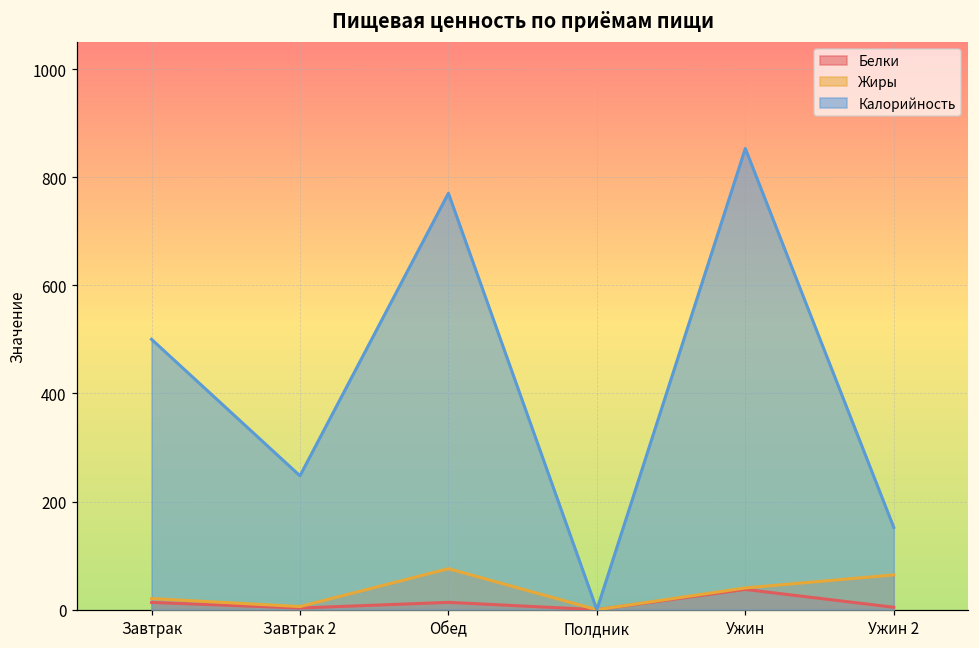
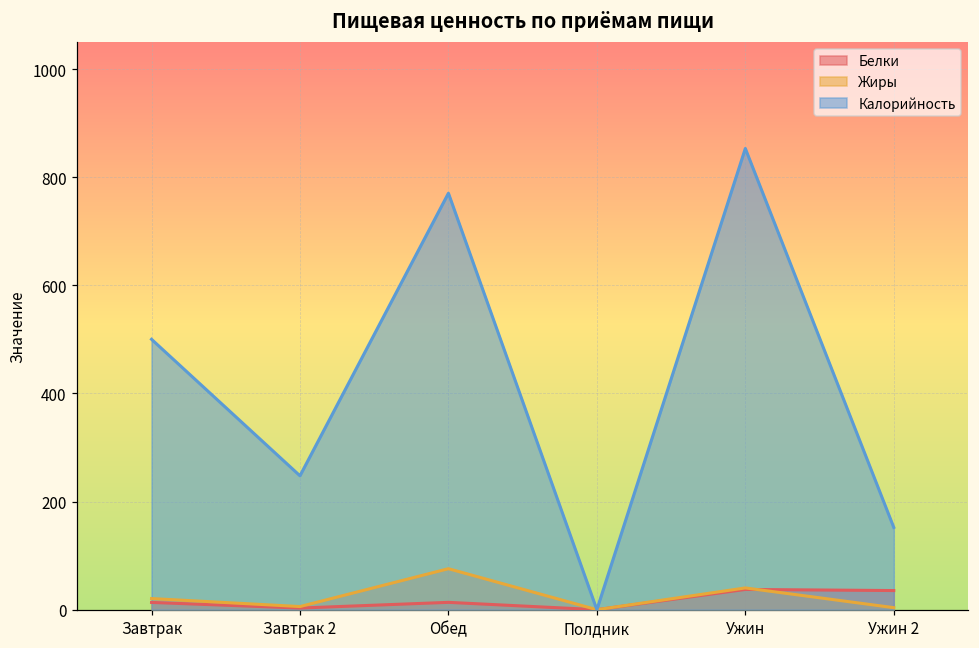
  {
    "Белки": {
      "Завтрак": 10,
      "Обед": 10,
-     "Ужин 2": 0
+     "Ужин 2": 40
    },
    "Жиры": {
      "Завтрак": 20,
      "Обед": 80,
-     "Ужин 2": 60
+     "Ужин 2": 0
    },
    "Калорийность": {
      "Завтрак": 500,
      "Завтрак 2": 250,
      "Обед": 770,
      "Ужин": 850,
      "Ужин 2": 150
    }
  }
